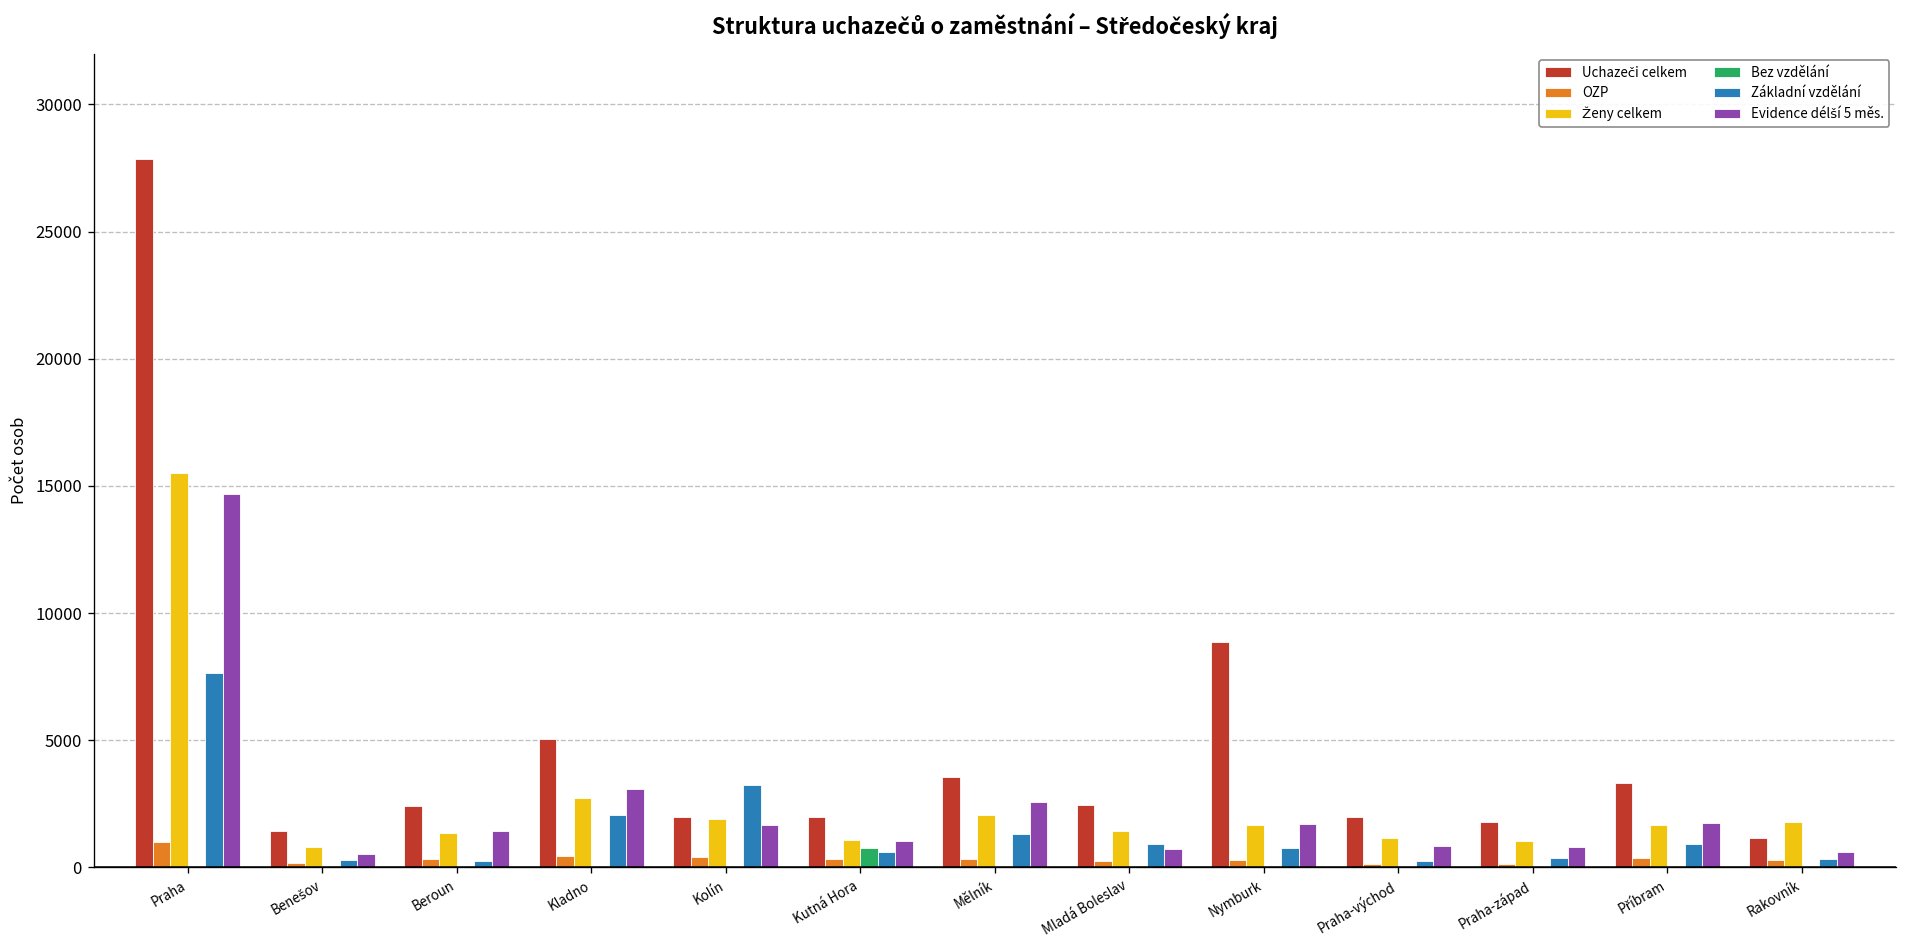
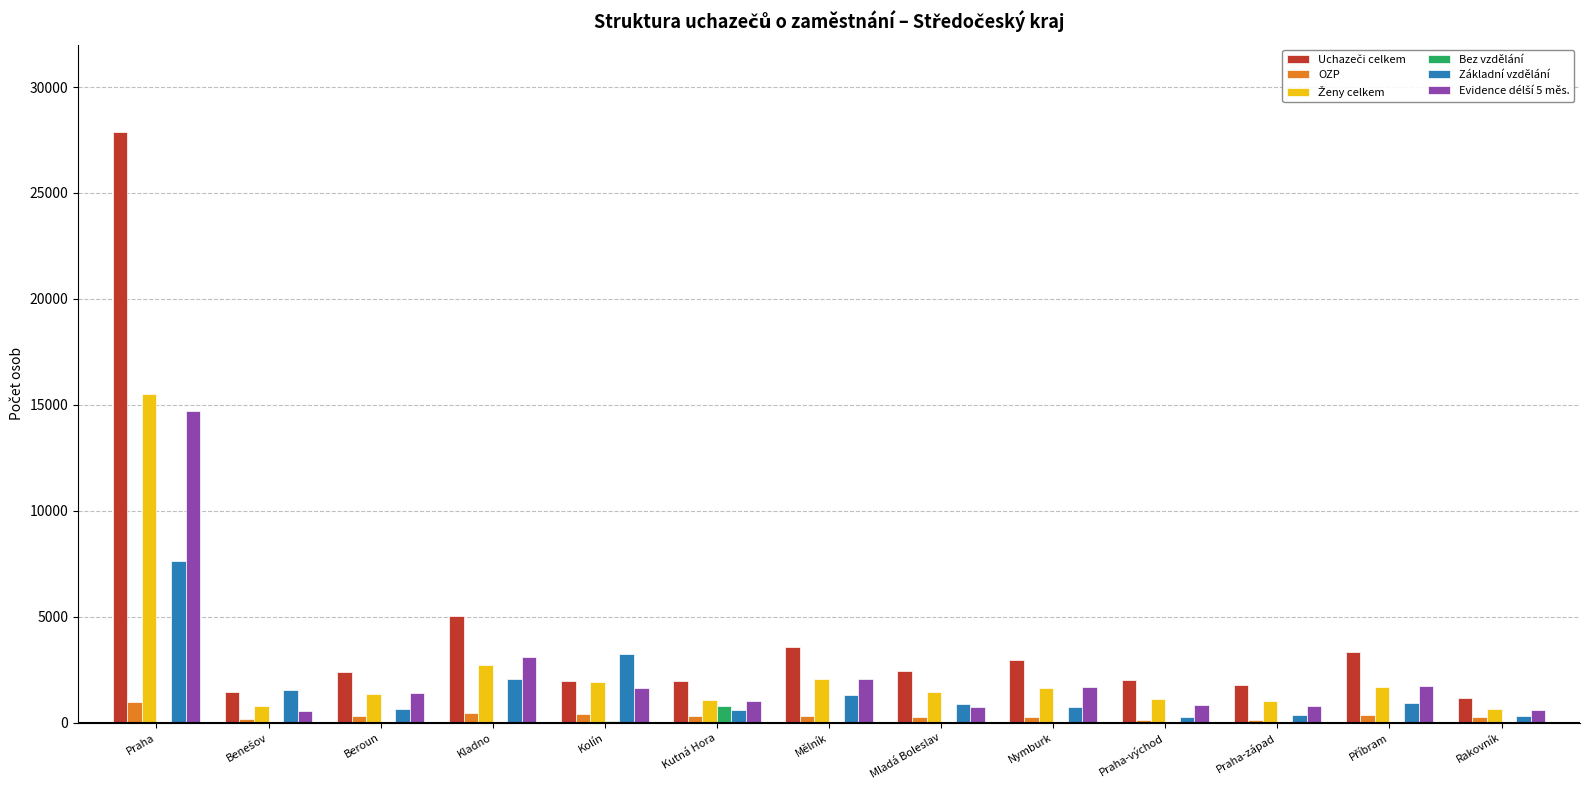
  {
    "Uchazeči celkem": {
      "Praha": 27900,
      "Benešov": 1400,
      "Beroun": 2400,
      "Kladno": 5100,
      "Kolín": 2000,
      "Kutná Hora": 2000,
      "Mělník": 3600,
      "Mladá Boleslav": 2500,
-     "Nymburk": 8900,
+     "Nymburk": 3000,
      "Praha-východ": 2000,
      "Praha-západ": 1800,
      "Příbram": 3300,
      "Rakovník": 1200
    },
    "OZP": {
      "Praha": 1000,
      "Benešov": 200,
      "Beroun": 300,
      "Kladno": 400,
      "Kolín": 400,
      "Kutná Hora": 300,
      "Mělník": 300,
      "Mladá Boleslav": 300,
      "Nymburk": 300,
      "Praha-východ": 100,
      "Praha-západ": 100,
      "Příbram": 400,
      "Rakovník": 300
    },
    "Ženy celkem": {
      "Praha": 15500,
      "Benešov": 800,
      "Beroun": 1300,
      "Kladno": 2700,
      "Kolín": 1900,
      "Kutná Hora": 1100,
      "Mělník": 2000,
      "Mladá Boleslav": 1400,
      "Nymburk": 1700,
      "Praha-východ": 1100,
      "Praha-západ": 1000,
      "Příbram": 1700,
-     "Rakovník": 1800
+     "Rakovník": 700
    },
    "Bez vzdělání": {
      "Kutná Hora": 800
    },
    "Základní vzdělání": {
      "Praha": 7600,
-     "Benešov": 300,
-     "Beroun": 200,
+     "Benešov": 1600,
+     "Beroun": 600,
      "Kladno": 2100,
      "Kolín": 3200,
      "Kutná Hora": 600,
      "Mělník": 1300,
      "Mladá Boleslav": 900,
      "Nymburk": 800,
      "Praha-východ": 300,
      "Praha-západ": 400,
      "Příbram": 900,
      "Rakovník": 300
    },
    "Evidence délší 5 měs.": {
      "Praha": 14700,
      "Benešov": 500,
      "Beroun": 1400,
      "Kladno": 3100,
      "Kolín": 1600,
      "Kutná Hora": 1000,
-     "Mělník": 2600,
+     "Mělník": 2000,
      "Mladá Boleslav": 700,
      "Nymburk": 1700,
      "Praha-východ": 800,
      "Praha-západ": 800,
      "Příbram": 1700,
      "Rakovník": 600
    }
  }
